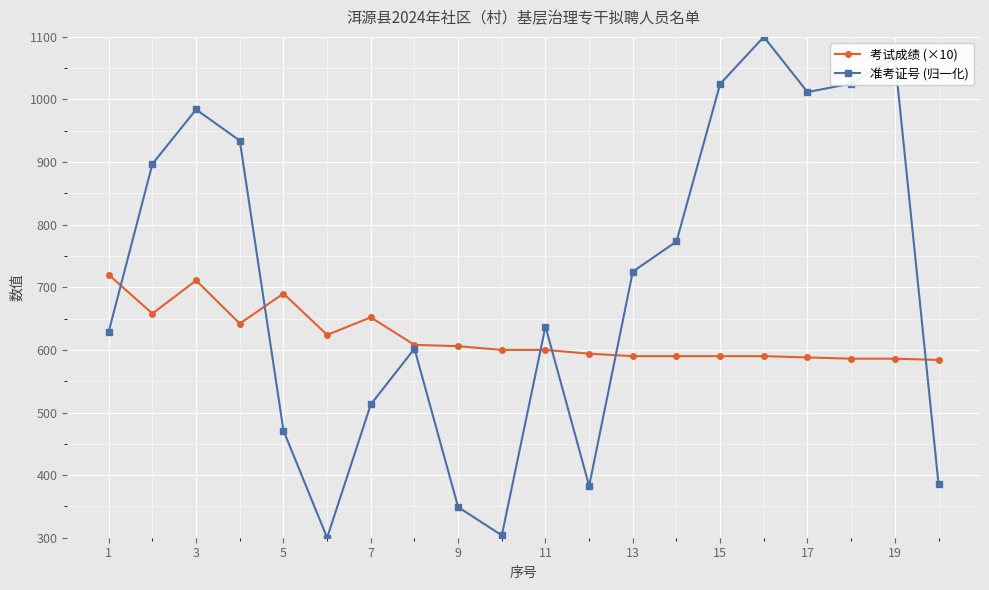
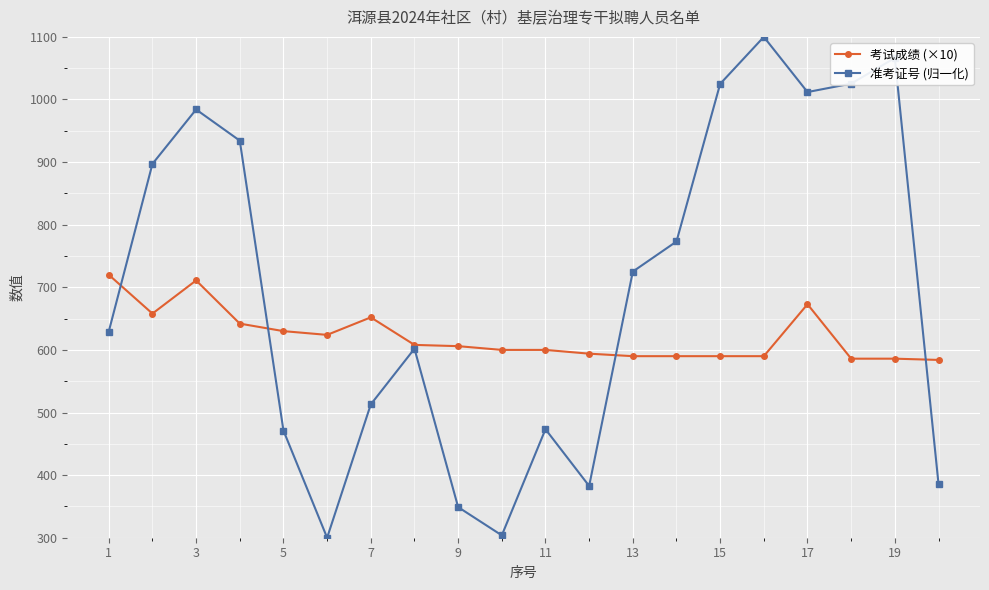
  {
    "考试成绩 (×10)": {
      "1": 720,
      "3": 710,
-     "5": 690,
+     "5": 630,
      "7": 650,
      "9": 610,
      "11": 600,
      "13": 590,
      "15": 590,
-     "17": 590,
+     "17": 670,
      "19": 590
    },
    "准考证号 (归一化)": {
      "1": 630,
      "3": 980,
      "5": 470,
      "7": 510,
      "9": 350,
-     "11": 640,
+     "11": 470,
      "13": 730,
      "15": 1020,
      "17": 1010
    }
  }
